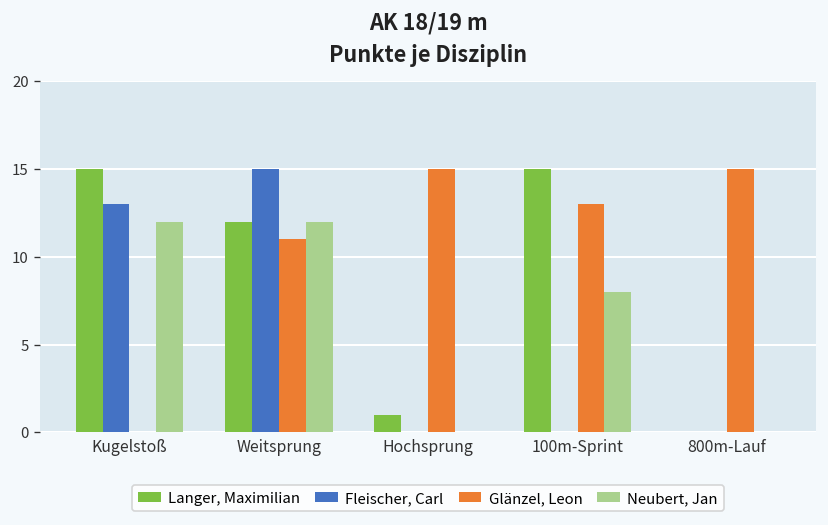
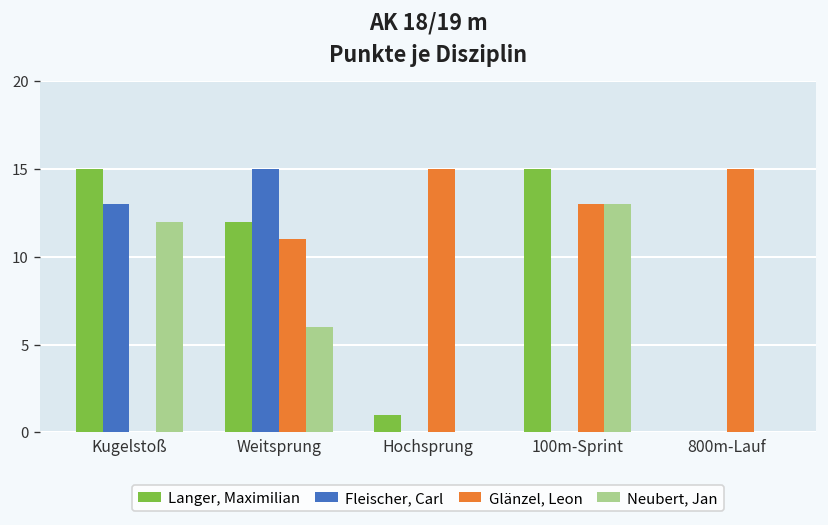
  {
    "Langer, Maximilian": {
      "Kugelstoß": 15,
      "Weitsprung": 12,
      "Hochsprung": 1,
      "100m-Sprint": 15,
      "800m-Lauf": 0
    },
    "Fleischer, Carl": {
      "Kugelstoß": 13,
      "Weitsprung": 15,
      "Hochsprung": 0,
      "100m-Sprint": 0,
      "800m-Lauf": 0
    },
    "Glänzel, Leon": {
      "Kugelstoß": 0,
      "Weitsprung": 11,
      "Hochsprung": 15,
      "100m-Sprint": 13,
      "800m-Lauf": 15
    },
    "Neubert, Jan": {
      "Kugelstoß": 12,
-     "Weitsprung": 12,
+     "Weitsprung": 6,
      "Hochsprung": 0,
-     "100m-Sprint": 8,
+     "100m-Sprint": 13,
      "800m-Lauf": 0
    }
  }
